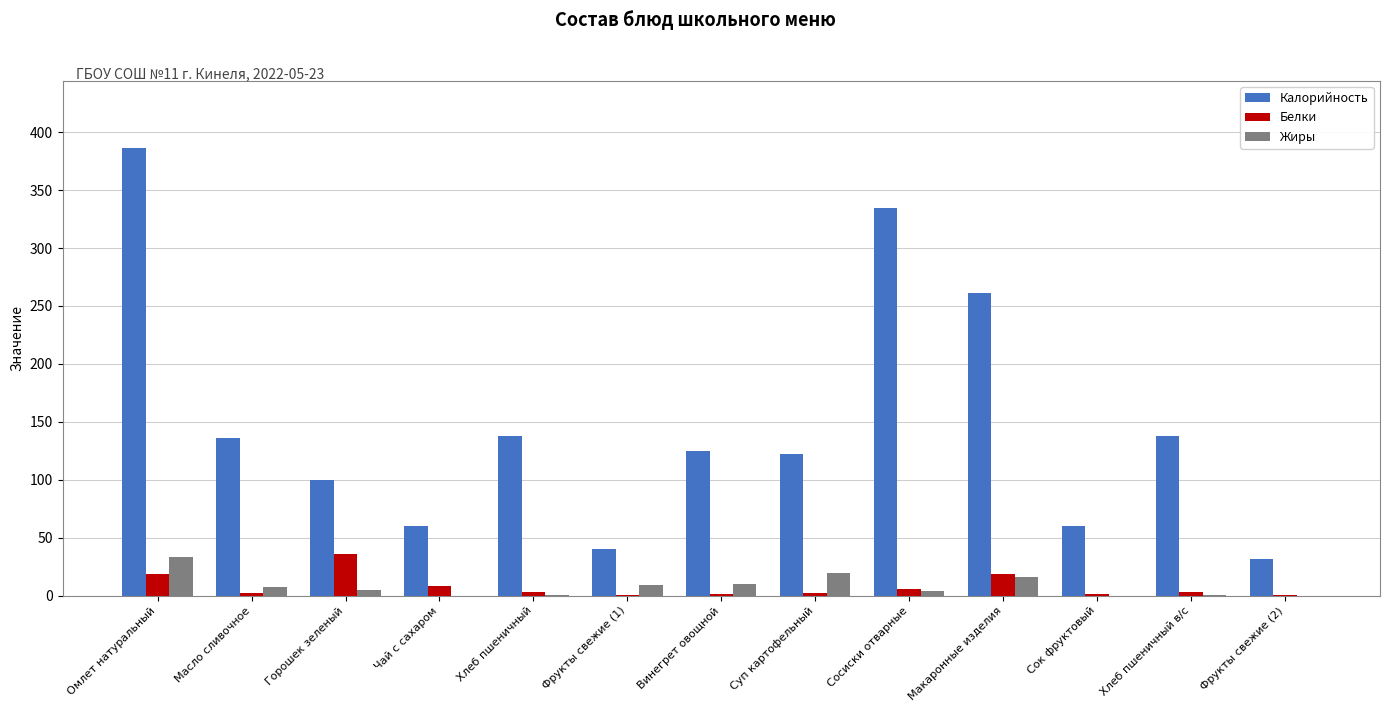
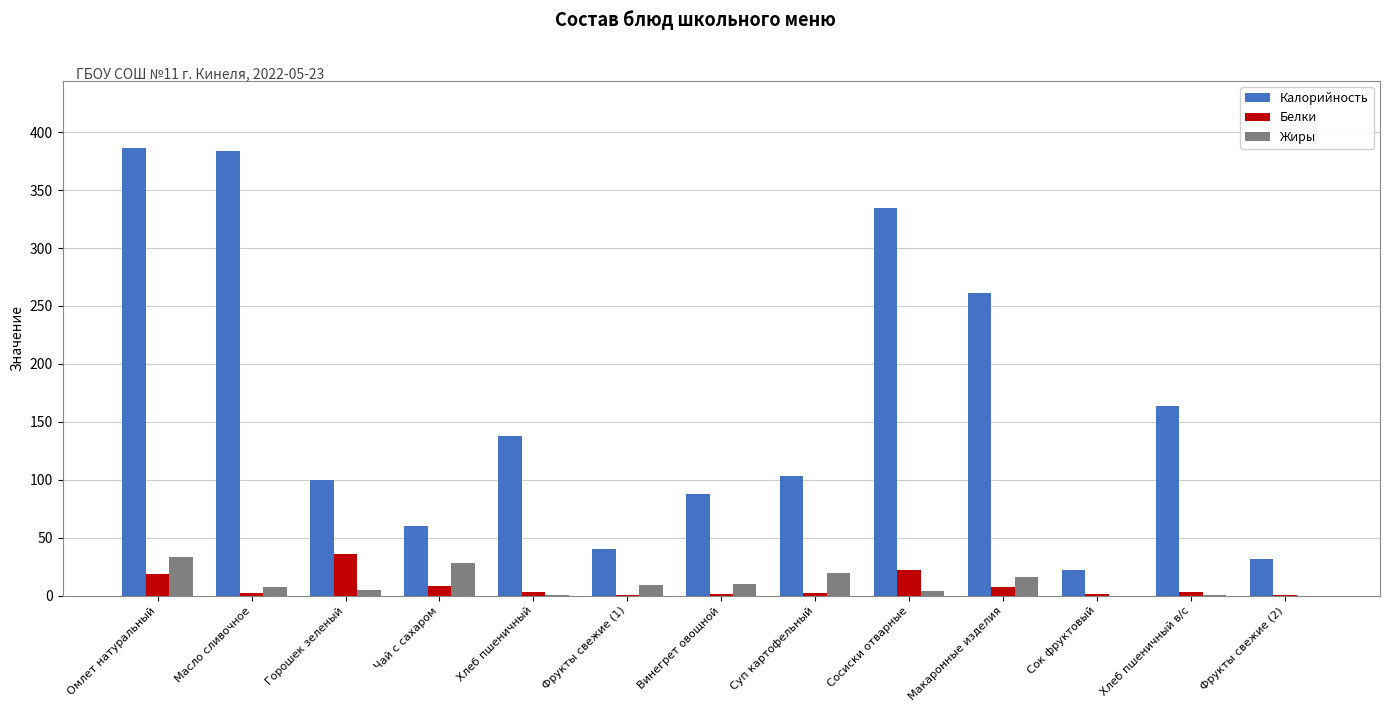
  {
    "Калорийность": {
      "Омлет натуральный": 386,
-     "Масло сливочное": 136,
+     "Масло сливочное": 384,
      "Горошек зеленый": 100,
      "Чай с сахаром": 60,
      "Хлеб пшеничный": 138,
      "Фрукты свежие (1)": 41,
-     "Винегрет овощной": 125,
-     "Суп картофельный": 122,
+     "Винегрет овощной": 88,
+     "Суп картофельный": 103,
      "Сосиски отварные": 335,
      "Макаронные изделия": 261,
-     "Сок фруктовый": 60,
-     "Хлеб пшеничный в/с": 138,
+     "Сок фруктовый": 22,
+     "Хлеб пшеничный в/с": 164,
      "Фрукты свежие (2)": 32
    },
    "Белки": {
      "Омлет натуральный": 19,
      "Масло сливочное": 2,
      "Горошек зеленый": 36,
      "Чай с сахаром": 8,
      "Хлеб пшеничный": 3,
      "Суп картофельный": 2,
-     "Сосиски отварные": 6,
-     "Макаронные изделия": 19,
+     "Сосиски отварные": 22,
+     "Макаронные изделия": 7,
      "Хлеб пшеничный в/с": 3
    },
    "Жиры": {
      "Омлет натуральный": 33,
      "Масло сливочное": 7,
      "Горошек зеленый": 5,
-     "Чай с сахаром": 0,
+     "Чай с сахаром": 28,
      "Фрукты свежие (1)": 9,
      "Винегрет овощной": 10,
      "Суп картофельный": 20,
      "Сосиски отварные": 5,
      "Макаронные изделия": 16,
      "Сок фруктовый": 0
    }
  }
